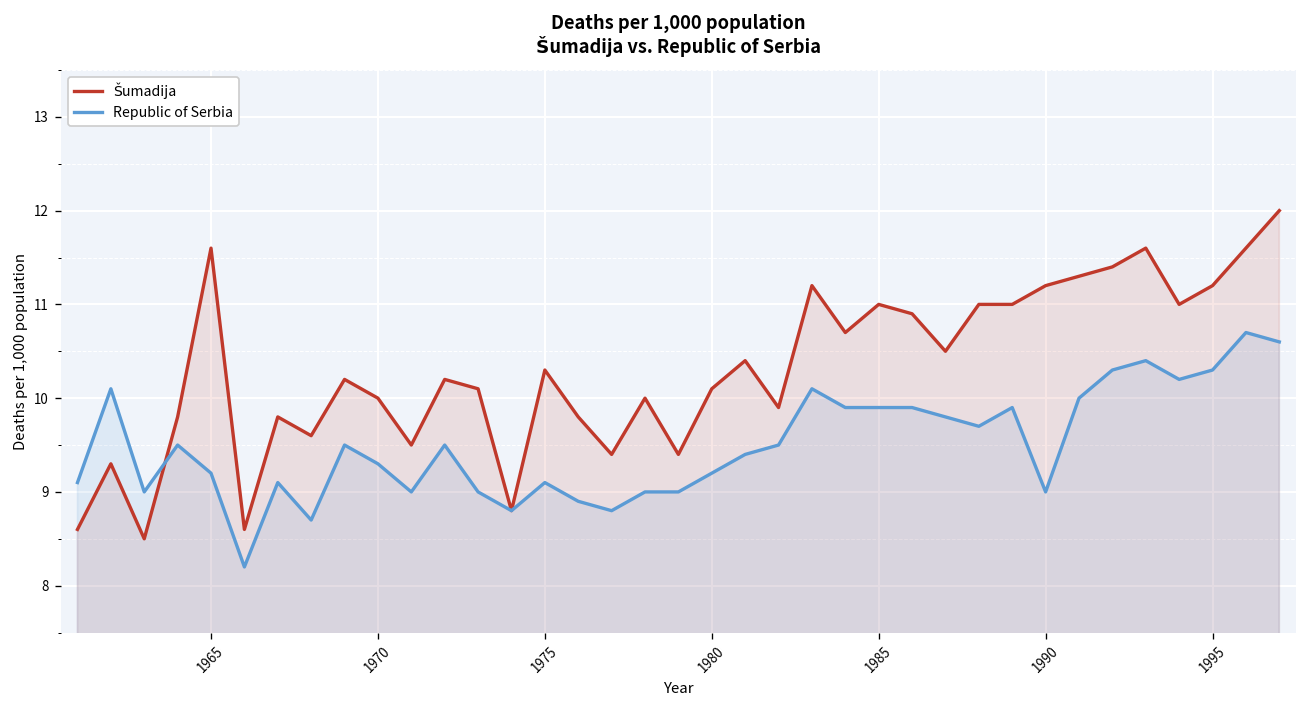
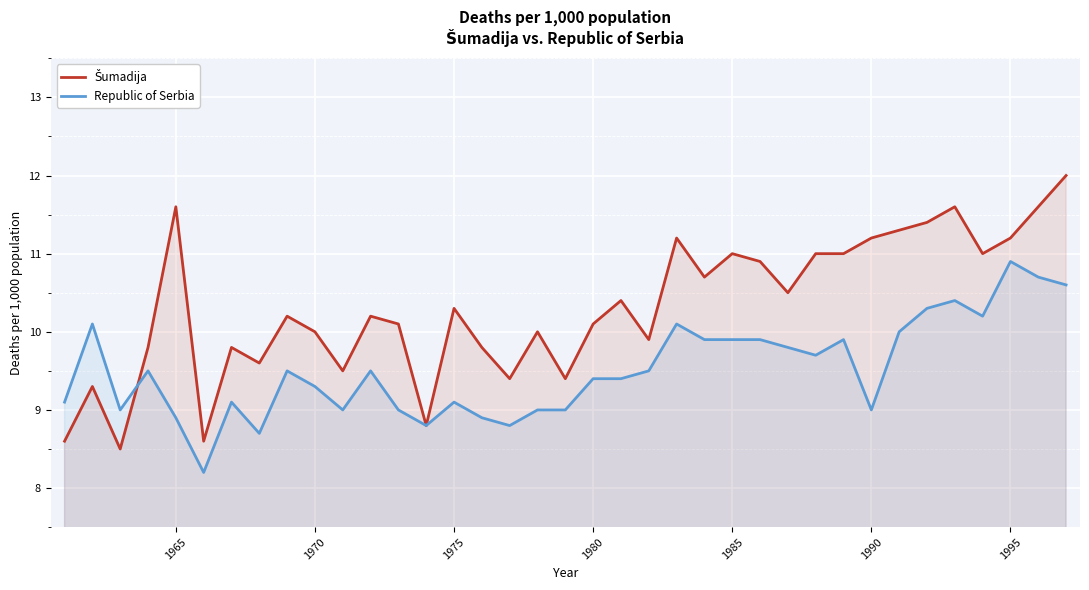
  {
    "Šumadija": {
      "1965": 11.6,
      "1970": 10.0,
      "1975": 10.3,
      "1980": 10.1,
      "1985": 11.0,
      "1990": 11.2,
      "1995": 11.2
    },
    "Republic of Serbia": {
-     "1965": 9.2,
+     "1965": 8.9,
      "1970": 9.3,
      "1975": 9.1,
-     "1980": 9.2,
+     "1980": 9.4,
      "1985": 9.9,
      "1990": 9.0,
-     "1995": 10.3
+     "1995": 10.9
    }
  }
